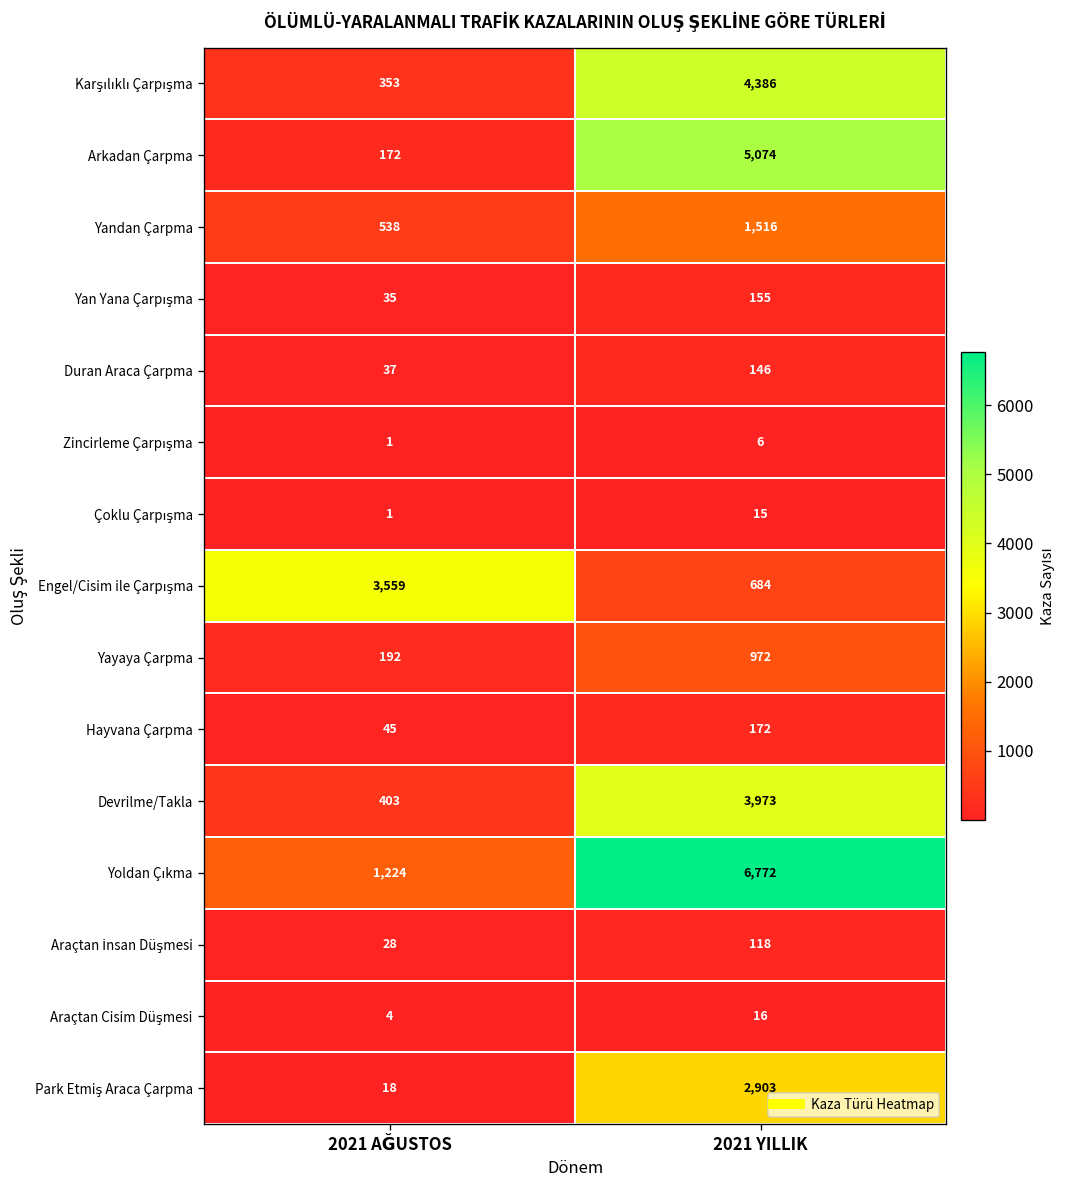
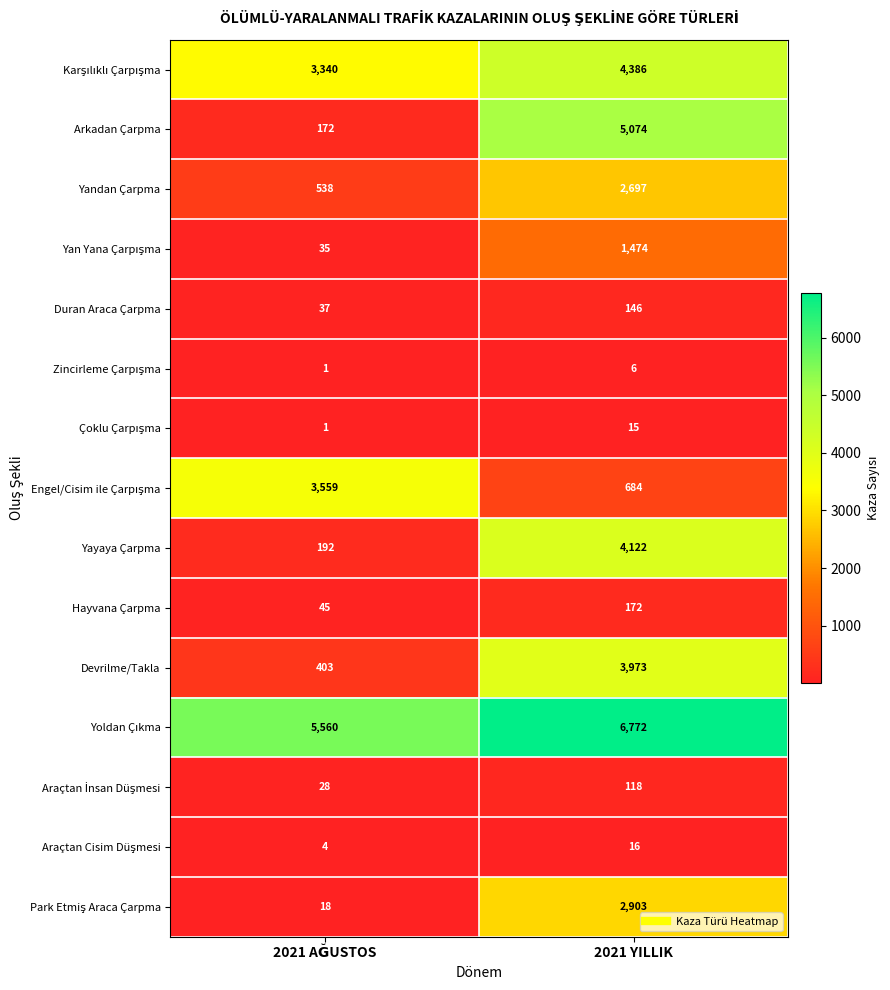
  {
    "Karşılıklı Çarpışma": {
-     "2021 AĞUSTOS": "353",
+     "2021 AĞUSTOS": "3,340",
      "2021 YILLIK": "4,386"
    },
    "Arkadan Çarpma": {
      "2021 AĞUSTOS": "172",
      "2021 YILLIK": "5,074"
    },
    "Yandan Çarpma": {
      "2021 AĞUSTOS": "538",
-     "2021 YILLIK": "1,516"
+     "2021 YILLIK": "2,697"
    },
    "Yan Yana Çarpışma": {
      "2021 AĞUSTOS": "35",
-     "2021 YILLIK": "155"
+     "2021 YILLIK": "1,474"
    },
    "Duran Araca Çarpma": {
      "2021 AĞUSTOS": "37",
      "2021 YILLIK": "146"
    },
    "Zincirleme Çarpışma": {
      "2021 AĞUSTOS": "1",
      "2021 YILLIK": "6"
    },
    "Çoklu Çarpışma": {
      "2021 AĞUSTOS": "1",
      "2021 YILLIK": "15"
    },
    "Engel/Cisim ile Çarpışma": {
      "2021 AĞUSTOS": "3,559",
      "2021 YILLIK": "684"
    },
    "Yayaya Çarpma": {
      "2021 AĞUSTOS": "192",
-     "2021 YILLIK": "972"
+     "2021 YILLIK": "4,122"
    },
    "Hayvana Çarpma": {
      "2021 AĞUSTOS": "45",
      "2021 YILLIK": "172"
    },
    "Devrilme/Takla": {
      "2021 AĞUSTOS": "403",
      "2021 YILLIK": "3,973"
    },
    "Yoldan Çıkma": {
-     "2021 AĞUSTOS": "1,224",
+     "2021 AĞUSTOS": "5,560",
      "2021 YILLIK": "6,772"
    },
    "Araçtan İnsan Düşmesi": {
      "2021 AĞUSTOS": "28",
      "2021 YILLIK": "118"
    },
    "Araçtan Cisim Düşmesi": {
      "2021 AĞUSTOS": "4",
      "2021 YILLIK": "16"
    },
    "Park Etmiş Araca Çarpma": {
      "2021 AĞUSTOS": "18",
      "2021 YILLIK": "2,903"
    }
  }
